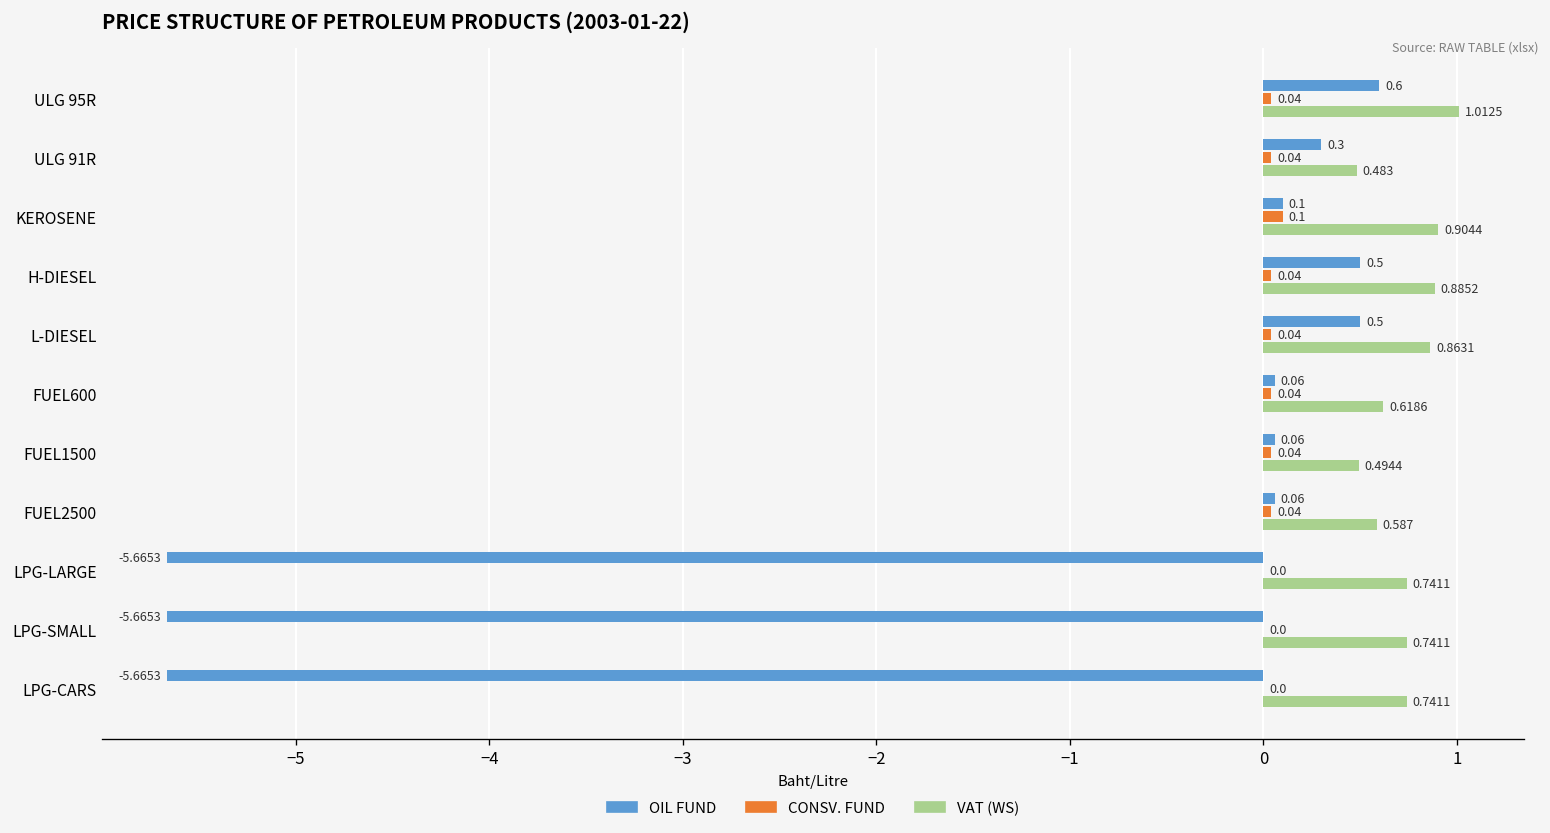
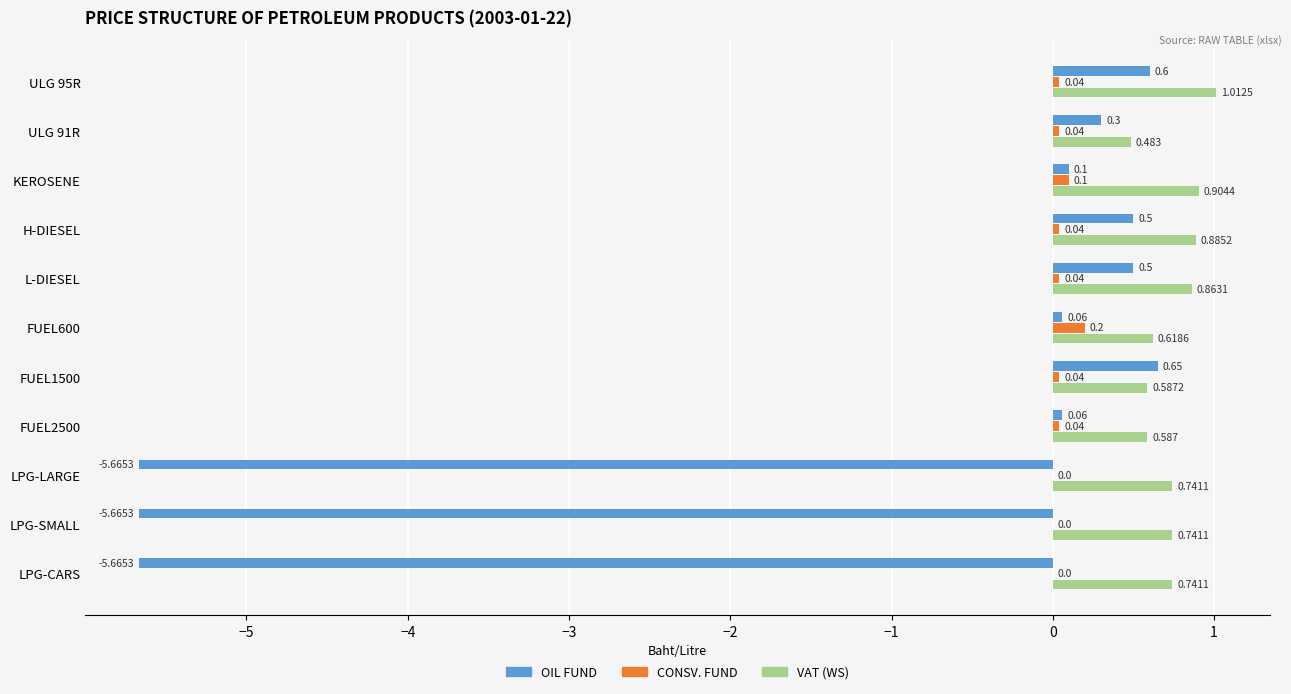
  {
    "OIL FUND": {
      "ULG 95R": 0.6,
      "ULG 91R": 0.3,
      "KEROSENE": 0.1,
      "H-DIESEL": 0.5,
      "L-DIESEL": 0.5,
      "FUEL600": 0.06,
-     "FUEL1500": 0.06,
+     "FUEL1500": 0.65,
      "FUEL2500": 0.06,
      "LPG-LARGE": -5.6653,
      "LPG-SMALL": -5.6653,
      "LPG-CARS": -5.6653
    },
    "CONSV. FUND": {
      "ULG 95R": 0.04,
      "ULG 91R": 0.04,
      "KEROSENE": 0.1,
      "H-DIESEL": 0.04,
      "L-DIESEL": 0.04,
-     "FUEL600": 0.04,
+     "FUEL600": 0.2,
      "FUEL1500": 0.04,
      "FUEL2500": 0.04,
      "LPG-LARGE": 0.0,
      "LPG-SMALL": 0.0,
      "LPG-CARS": 0.0
    },
    "VAT (WS)": {
      "ULG 95R": 1.0125,
      "ULG 91R": 0.483,
      "KEROSENE": 0.9044,
      "H-DIESEL": 0.8852,
      "L-DIESEL": 0.8631,
      "FUEL600": 0.6186,
-     "FUEL1500": 0.4944,
+     "FUEL1500": 0.5872,
      "FUEL2500": 0.587,
      "LPG-LARGE": 0.7411,
      "LPG-SMALL": 0.7411,
      "LPG-CARS": 0.7411
    }
  }
